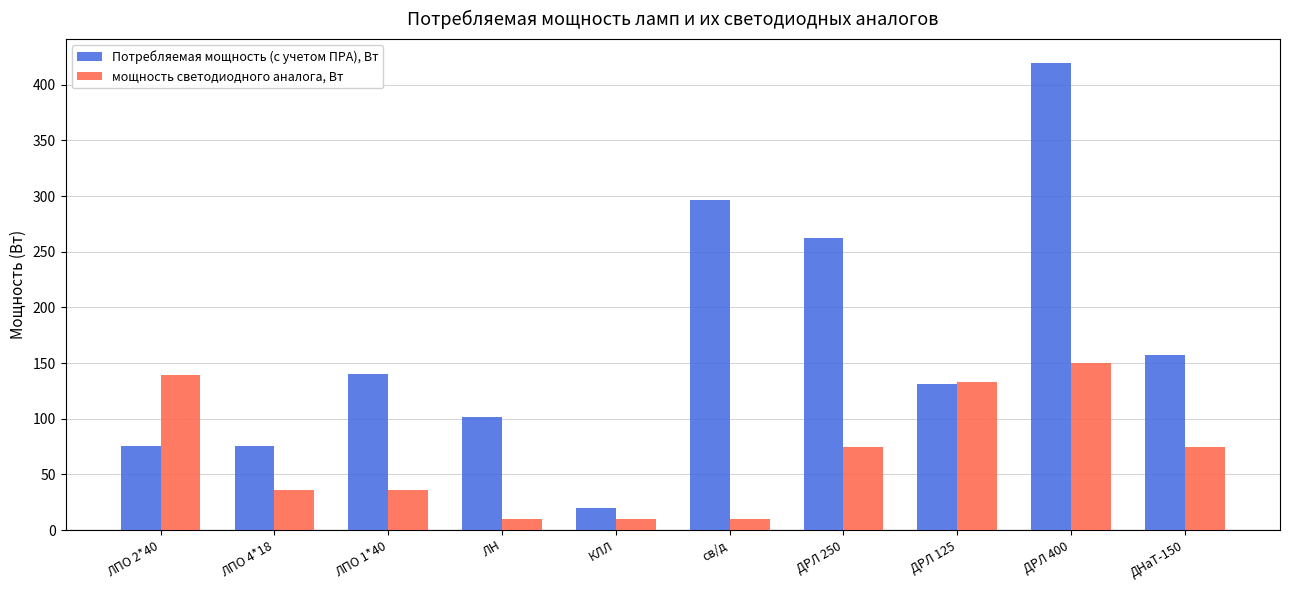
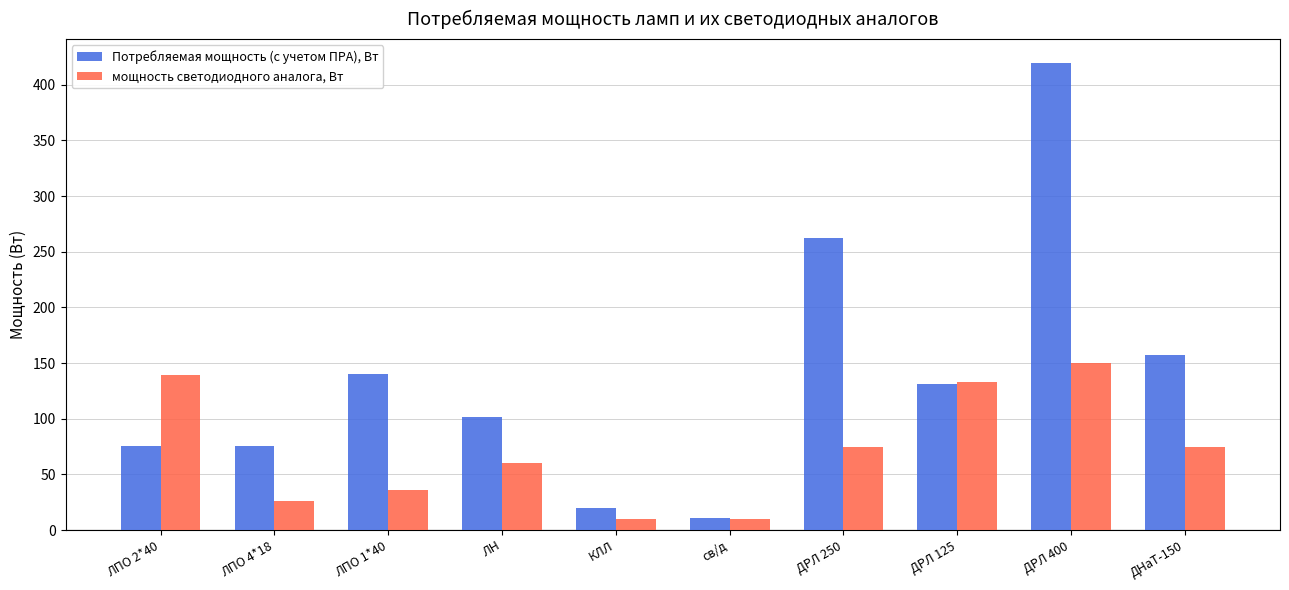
  {
    "Потребляемая мощность (с учетом ПРА), Вт": {
      "ЛПО 2*40": 76,
      "ЛПО 4*18": 76,
      "ЛПО 1*40": 140,
      "ЛН": 101,
      "КЛЛ": 20,
-     "св/д": 297,
+     "св/д": 11,
      "ДРЛ 250": 263,
      "ДРЛ 125": 131,
      "ДРЛ 400": 420,
      "ДНаТ-150": 158
    },
    "мощность светодиодного аналога, Вт": {
      "ЛПО 2*40": 139,
-     "ЛПО 4*18": 36,
+     "ЛПО 4*18": 26,
      "ЛПО 1*40": 36,
-     "ЛН": 10,
+     "ЛН": 60,
      "КЛЛ": 10,
      "св/д": 10,
      "ДРЛ 250": 75,
      "ДРЛ 125": 133,
      "ДРЛ 400": 150,
      "ДНаТ-150": 75
    }
  }
